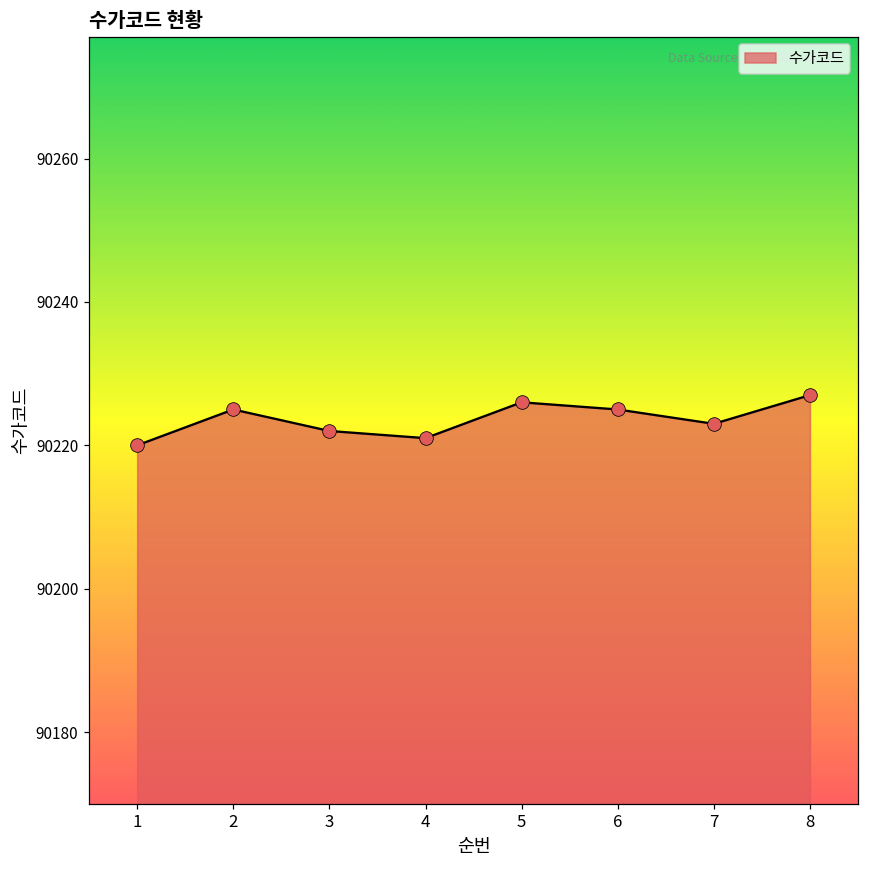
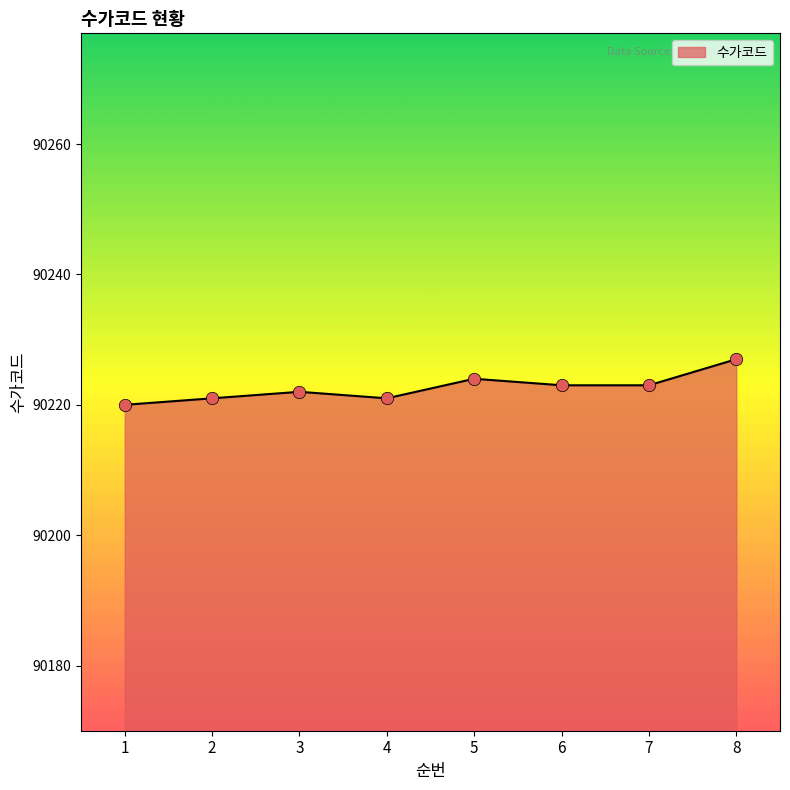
  {
    "1": 90220,
-   "2": 90225,
+   "2": 90221,
    "3": 90222,
    "4": 90221,
-   "5": 90226,
-   "6": 90225,
+   "5": 90224,
+   "6": 90223,
    "7": 90223,
    "8": 90227
  }
